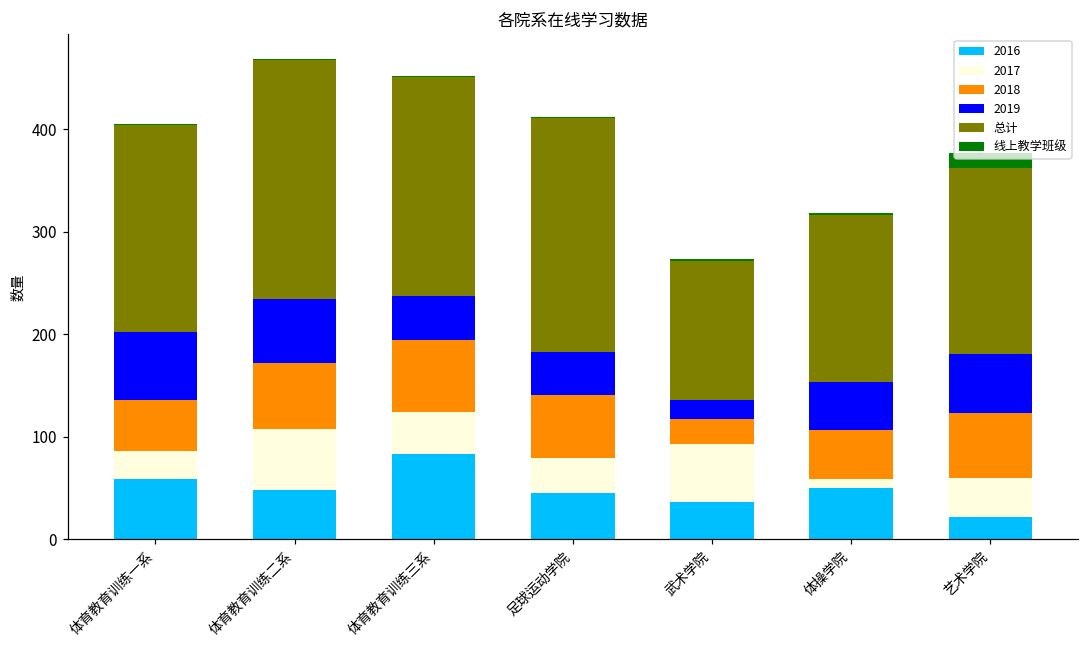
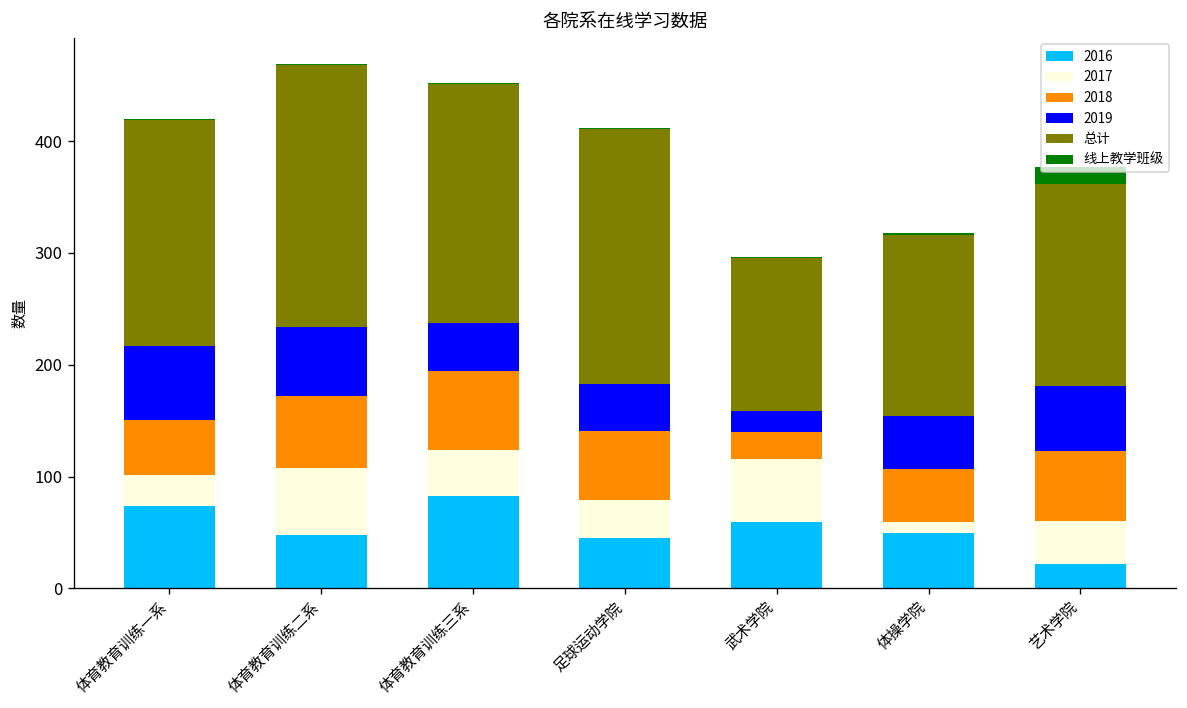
  {
    "2016": {
-     "体育教育训练一系": 60,
+     "体育教育训练一系": 70,
      "体育教育训练二系": 50,
      "体育教育训练三系": 80,
      "足球运动学院": 50,
-     "武术学院": 40,
+     "武术学院": 60,
      "体操学院": 50,
      "艺术学院": 20
    },
    "2017": {
      "体育教育训练一系": 30,
      "体育教育训练二系": 60,
      "体育教育训练三系": 40,
      "足球运动学院": 30,
      "武术学院": 60,
      "体操学院": 10,
      "艺术学院": 40
    },
    "2018": {
      "体育教育训练一系": 50,
      "体育教育训练二系": 60,
      "体育教育训练三系": 70,
      "足球运动学院": 60,
      "武术学院": 20,
      "体操学院": 50,
      "艺术学院": 60
    },
    "2019": {
      "体育教育训练一系": 70,
      "体育教育训练二系": 60,
      "体育教育训练三系": 40,
      "足球运动学院": 40,
      "武术学院": 20,
      "体操学院": 50,
      "艺术学院": 60
    },
    "总计": {
      "体育教育训练一系": 200,
      "体育教育训练二系": 230,
      "体育教育训练三系": 210,
      "足球运动学院": 230,
      "武术学院": 140,
      "体操学院": 160,
      "艺术学院": 180
    },
    "线上教学班级": {
      "艺术学院": 20
    }
  }
